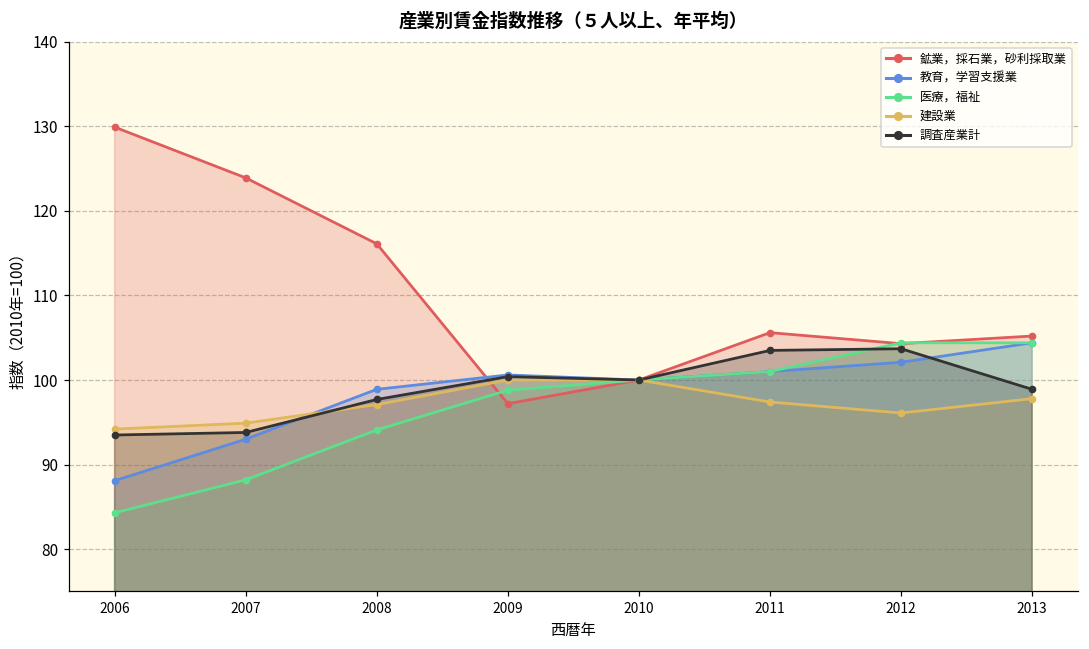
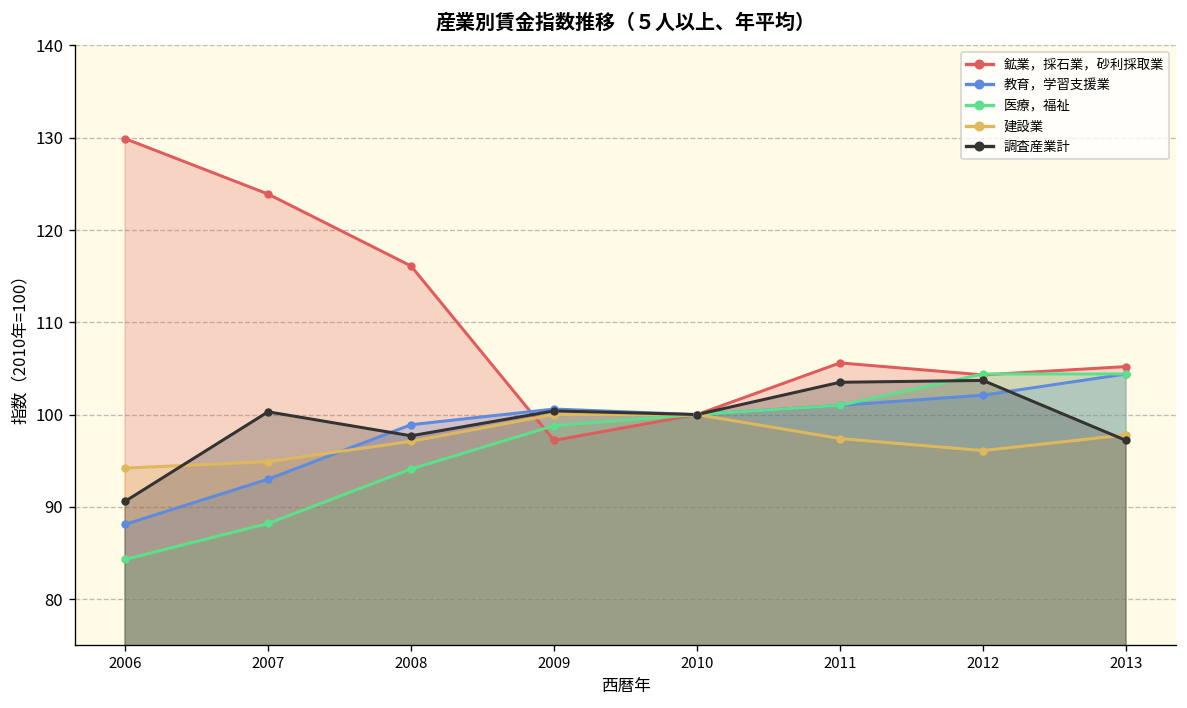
  {
    "調査産業計": {
-     "2006": 94,
-     "2007": 94,
+     "2006": 91,
+     "2007": 100,
      "2008": 98,
      "2011": 104,
      "2012": 104,
-     "2013": 99
+     "2013": 97
    }
  }
